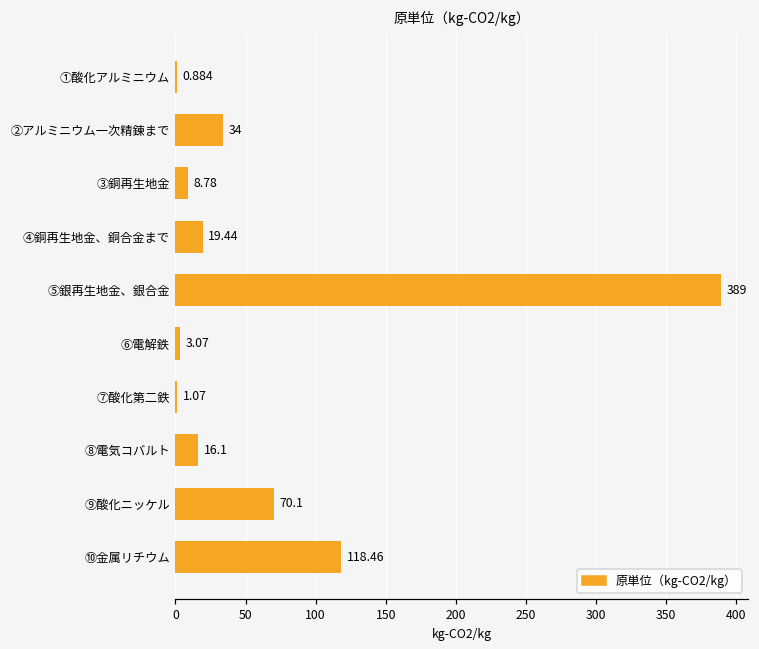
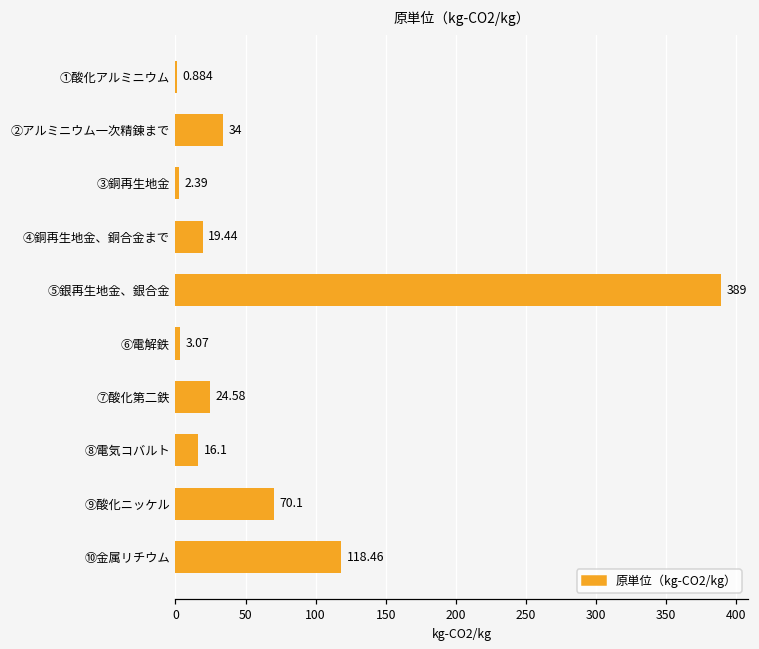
  {
    "①酸化アルミニウム": 0.884,
    "②アルミニウム一次精錬まで": 34,
-   "③銅再生地金": 8.78,
+   "③銅再生地金": 2.39,
    "④銅再生地金、銅合金まで": 19.44,
    "⑤銀再生地金、銀合金": 389,
    "⑥電解鉄": 3.07,
-   "⑦酸化第二鉄": 1.07,
+   "⑦酸化第二鉄": 24.58,
    "⑧電気コバルト": 16.1,
    "⑨酸化ニッケル": 70.1,
    "⑩金属リチウム": 118.46
  }
